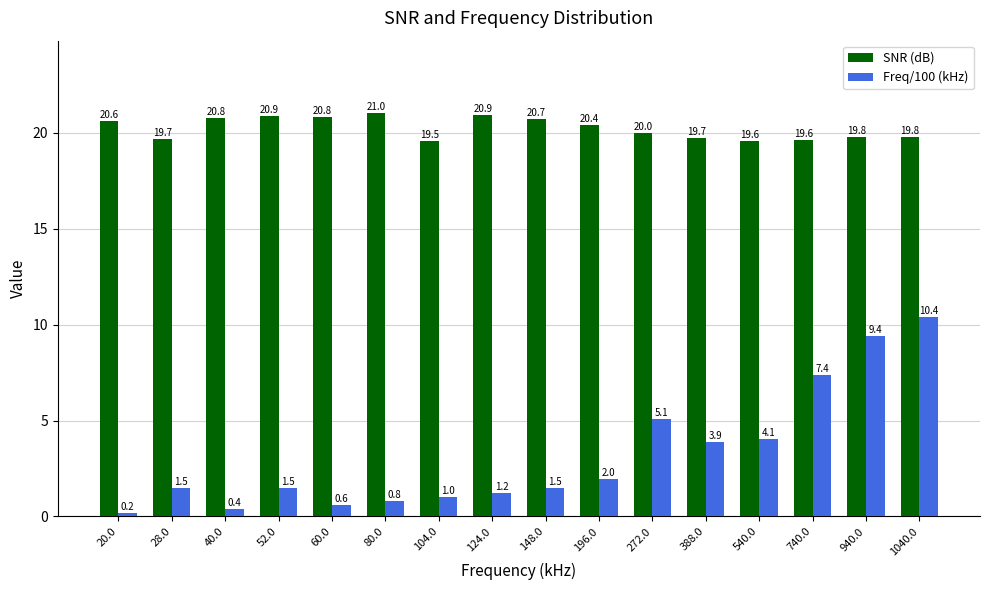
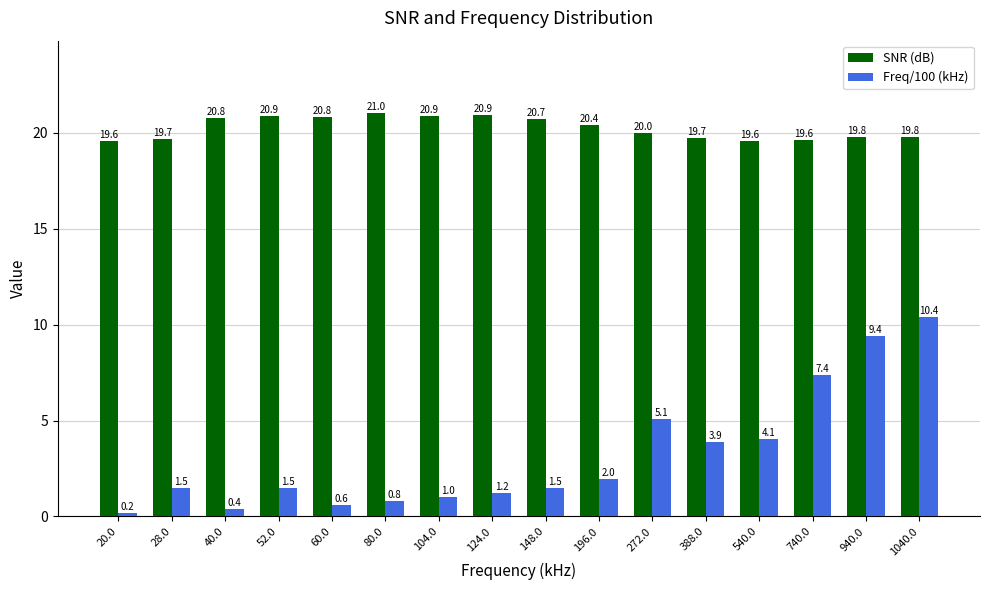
  {
    "SNR (dB)": {
-     "20.0": 20.6,
+     "20.0": 19.6,
      "28.0": 19.7,
      "40.0": 20.8,
      "52.0": 20.9,
      "60.0": 20.8,
      "80.0": 21.0,
-     "104.0": 19.5,
+     "104.0": 20.9,
      "124.0": 20.9,
      "148.0": 20.7,
      "196.0": 20.4,
      "272.0": 20.0,
      "388.0": 19.7,
      "540.0": 19.6,
      "740.0": 19.6,
      "940.0": 19.8,
      "1040.0": 19.8
    },
    "Freq/100 (kHz)": {
      "20.0": 0.2,
      "28.0": 1.5,
      "40.0": 0.4,
      "52.0": 1.5,
      "60.0": 0.6,
      "80.0": 0.8,
      "104.0": 1.0,
      "124.0": 1.2,
      "148.0": 1.5,
      "196.0": 2.0,
      "272.0": 5.1,
      "388.0": 3.9,
      "540.0": 4.1,
      "740.0": 7.4,
      "940.0": 9.4,
      "1040.0": 10.4
    }
  }
